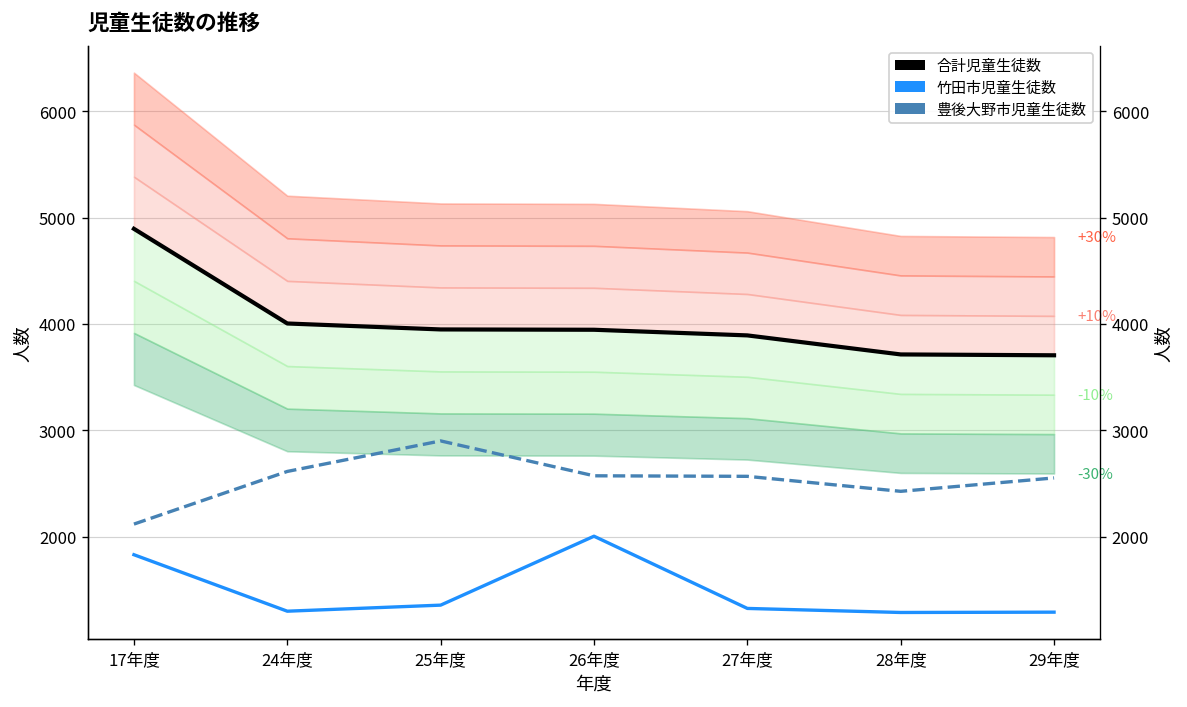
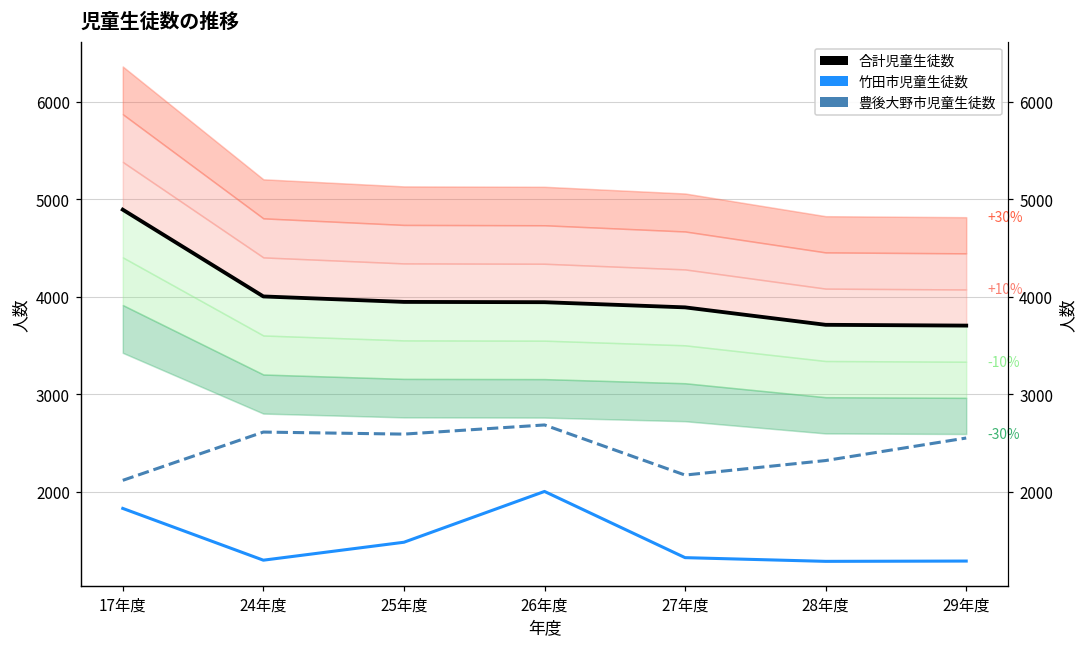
  {
    "竹田市児童生徒数": {
      "17年度": 1800,
      "24年度": 1300,
-     "25年度": 1400,
+     "25年度": 1500,
      "26年度": 2000,
      "27年度": 1300,
      "28年度": 1300,
      "29年度": 1300
    },
    "豊後大野市児童生徒数": {
      "17年度": 2100,
      "24年度": 2600,
-     "25年度": 2900,
-     "26年度": 2600,
-     "27年度": 2600,
-     "28年度": 2400
+     "25年度": 2600,
+     "26年度": 2700,
+     "27年度": 2200,
+     "28年度": 2300
    }
  }
